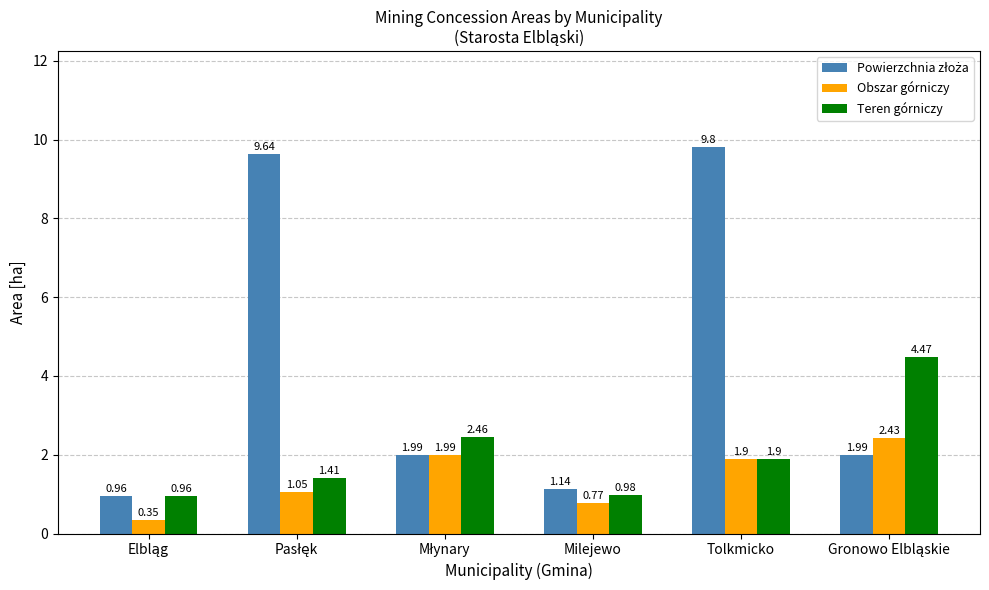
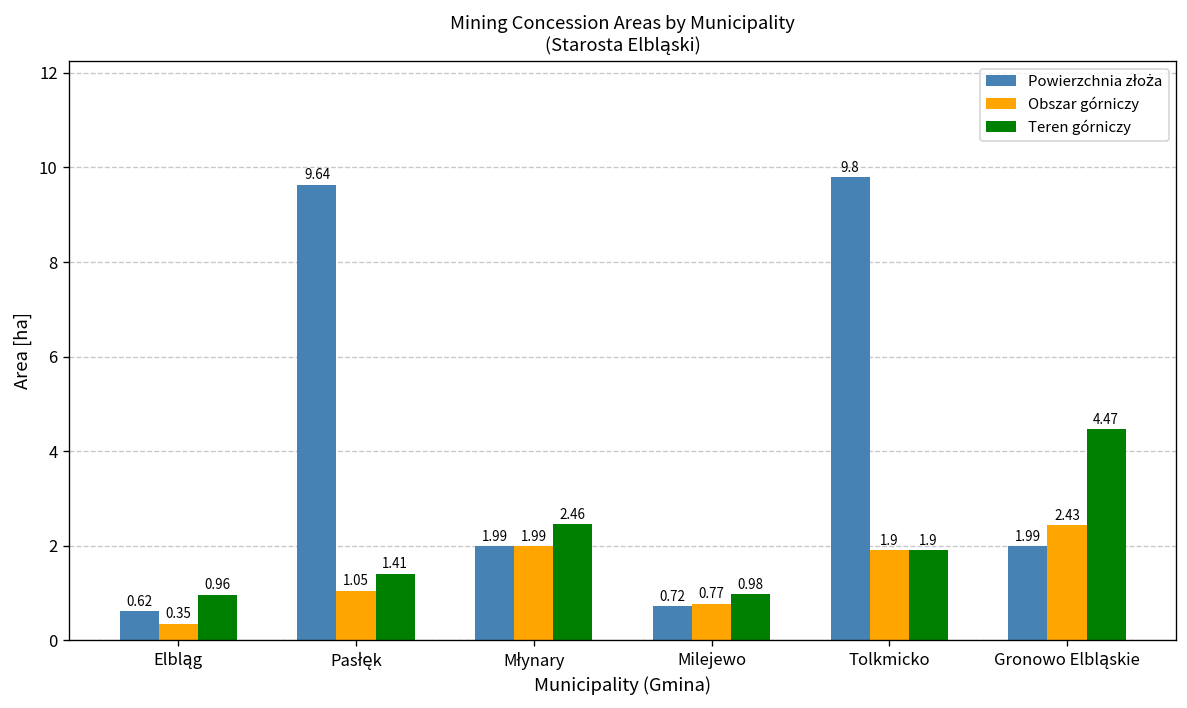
  {
    "Powierzchnia złoża": {
-     "Elbląg": 0.96,
+     "Elbląg": 0.62,
      "Pasłęk": 9.64,
      "Młynary": 1.99,
-     "Milejewo": 1.14,
+     "Milejewo": 0.72,
      "Tolkmicko": 9.8,
      "Gronowo Elbląskie": 1.99
    },
    "Obszar górniczy": {
      "Elbląg": 0.35,
      "Pasłęk": 1.05,
      "Młynary": 1.99,
      "Milejewo": 0.77,
      "Tolkmicko": 1.9,
      "Gronowo Elbląskie": 2.43
    },
    "Teren górniczy": {
      "Elbląg": 0.96,
      "Pasłęk": 1.41,
      "Młynary": 2.46,
      "Milejewo": 0.98,
      "Tolkmicko": 1.9,
      "Gronowo Elbląskie": 4.47
    }
  }
